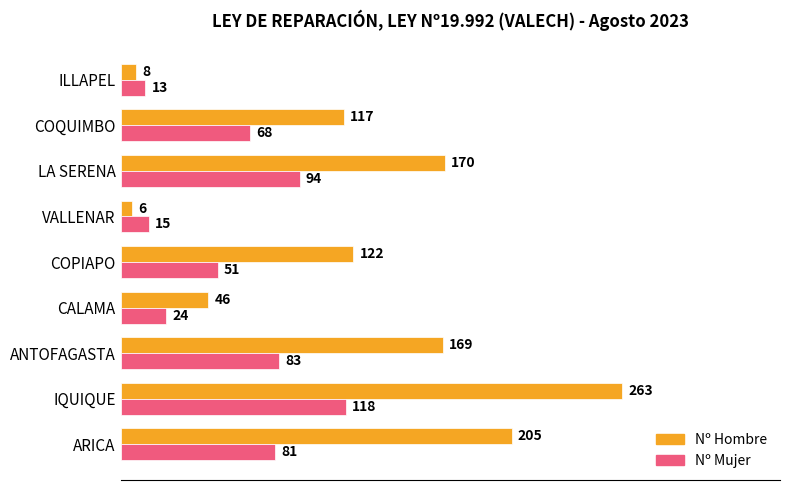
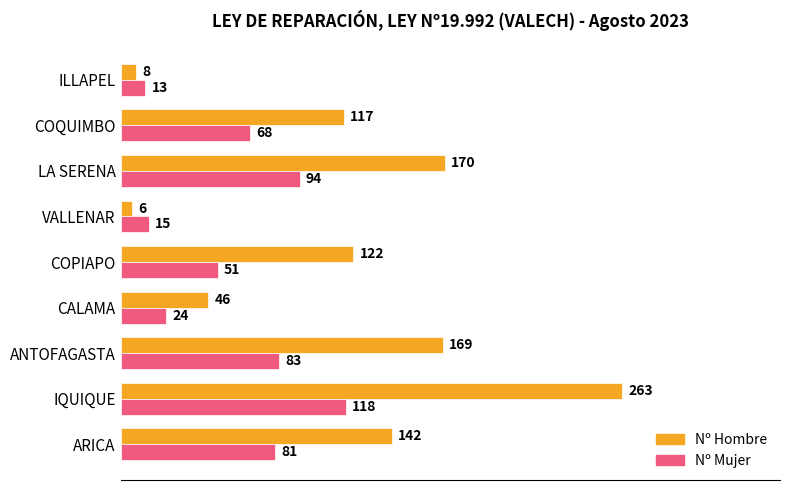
  {
    "Nº Hombre": {
      "ILLAPEL": 8,
      "COQUIMBO": 117,
      "LA SERENA": 170,
      "VALLENAR": 6,
      "COPIAPO": 122,
      "CALAMA": 46,
      "ANTOFAGASTA": 169,
      "IQUIQUE": 263,
-     "ARICA": 205
+     "ARICA": 142
    },
    "Nº Mujer": {
      "ILLAPEL": 13,
      "COQUIMBO": 68,
      "LA SERENA": 94,
      "VALLENAR": 15,
      "COPIAPO": 51,
      "CALAMA": 24,
      "ANTOFAGASTA": 83,
      "IQUIQUE": 118,
      "ARICA": 81
    }
  }
